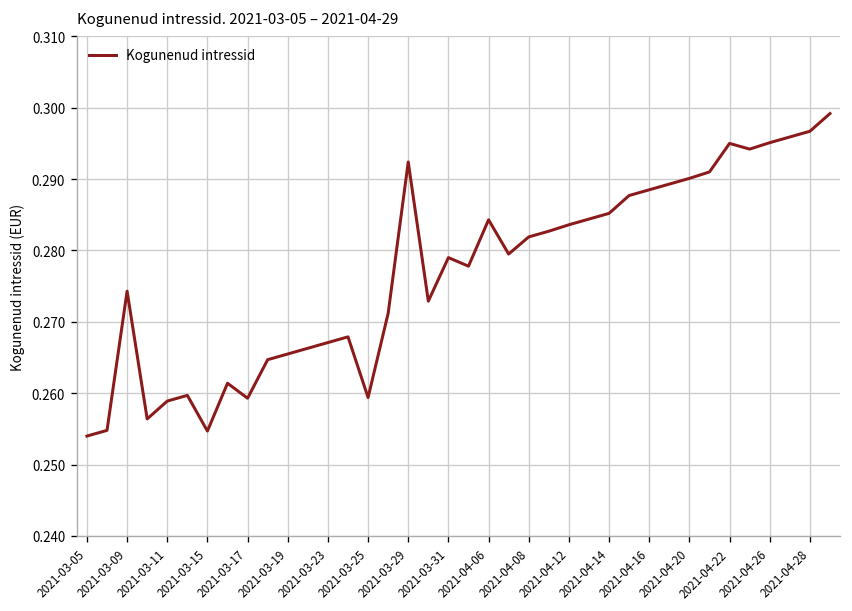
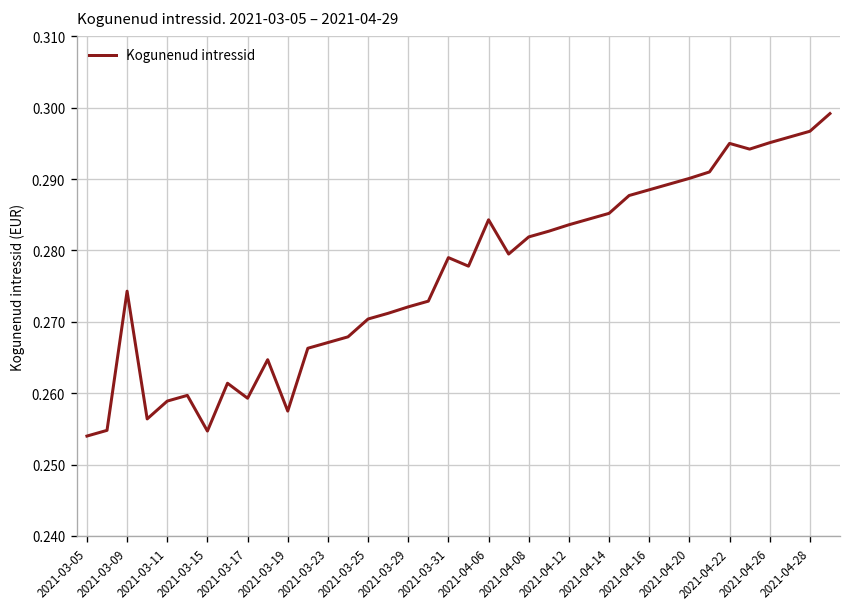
  {
    "2021-03-05": 0.254,
    "2021-03-09": 0.274,
    "2021-03-11": 0.259,
    "2021-03-15": 0.255,
    "2021-03-17": 0.259,
-   "2021-03-19": 0.266,
+   "2021-03-19": 0.258,
    "2021-03-23": 0.267,
-   "2021-03-25": 0.259,
-   "2021-03-29": 0.292,
+   "2021-03-25": 0.270,
+   "2021-03-29": 0.272,
    "2021-03-31": 0.279,
    "2021-04-06": 0.284,
    "2021-04-08": 0.282,
    "2021-04-12": 0.284,
    "2021-04-14": 0.285,
    "2021-04-16": 0.289,
    "2021-04-20": 0.290,
    "2021-04-22": 0.295,
    "2021-04-26": 0.295,
    "2021-04-28": 0.297
  }
